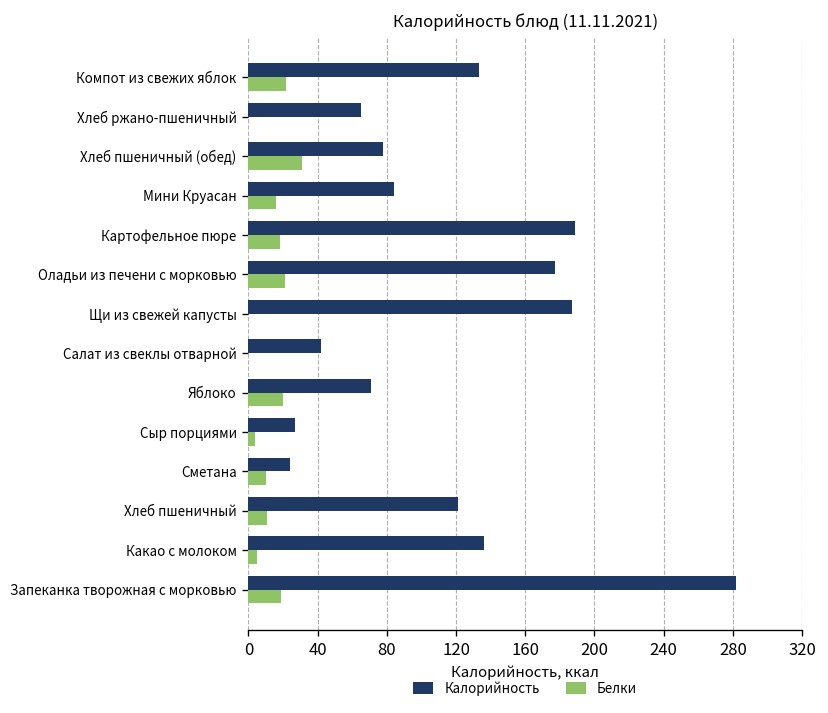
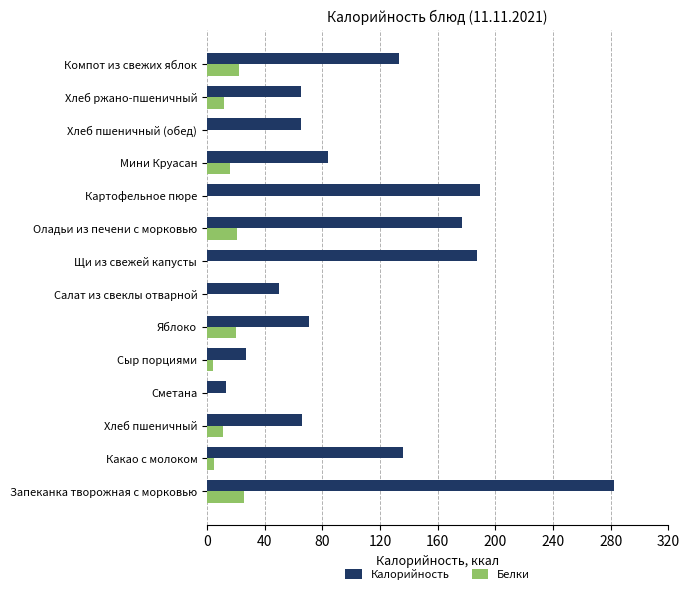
  {
    "Калорийность": {
      "Компот из свежих яблок": 133,
      "Хлеб ржано-пшеничный": 65,
-     "Хлеб пшеничный (обед)": 78,
+     "Хлеб пшеничный (обед)": 65,
      "Мини Круасан": 84,
      "Картофельное пюре": 189,
      "Оладьи из печени с морковью": 177,
      "Щи из свежей капусты": 187,
-     "Салат из свеклы отварной": 42,
+     "Салат из свеклы отварной": 50,
      "Яблоко": 71,
      "Сыр порциями": 27,
-     "Сметана": 24,
-     "Хлеб пшеничный": 121,
+     "Сметана": 13,
+     "Хлеб пшеничный": 66,
      "Какао с молоком": 136,
      "Запеканка творожная с морковью": 282
    },
    "Белки": {
      "Компот из свежих яблок": 22,
-     "Хлеб ржано-пшеничный": 0,
-     "Хлеб пшеничный (обед)": 31,
+     "Хлеб ржано-пшеничный": 12,
+     "Хлеб пшеничный (обед)": 0,
      "Мини Круасан": 16,
-     "Картофельное пюре": 18,
+     "Картофельное пюре": 0,
      "Оладьи из печени с морковью": 21,
      "Щи из свежей капусты": 0,
      "Салат из свеклы отварной": 0,
      "Яблоко": 20,
      "Сыр порциями": 4,
-     "Сметана": 10,
+     "Сметана": 0,
      "Хлеб пшеничный": 11,
      "Какао с молоком": 5,
-     "Запеканка творожная с морковью": 19
+     "Запеканка творожная с морковью": 26
    }
  }
